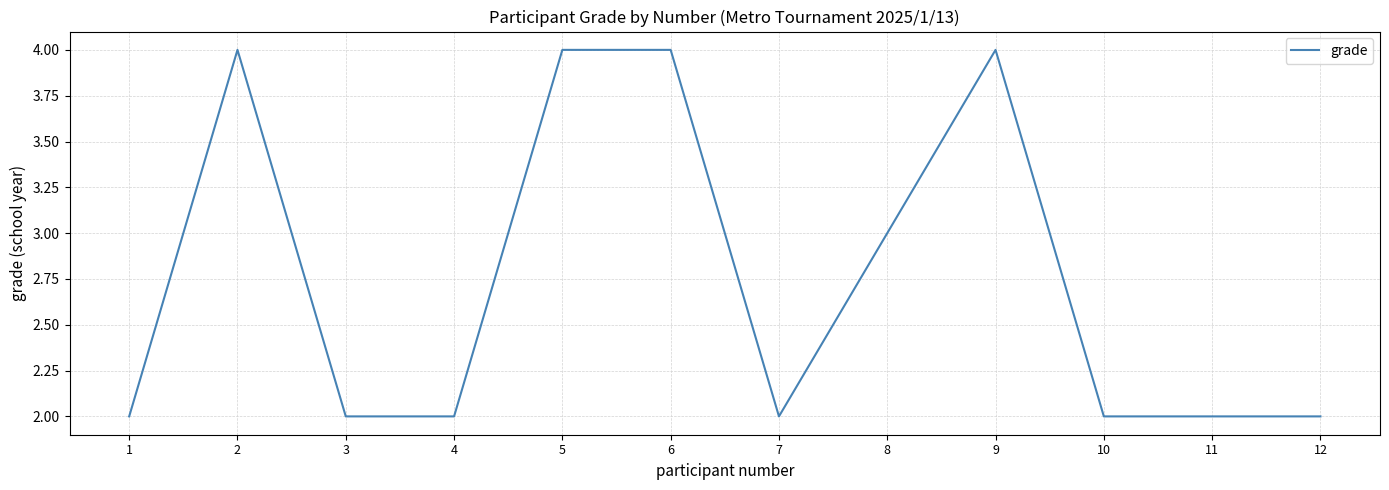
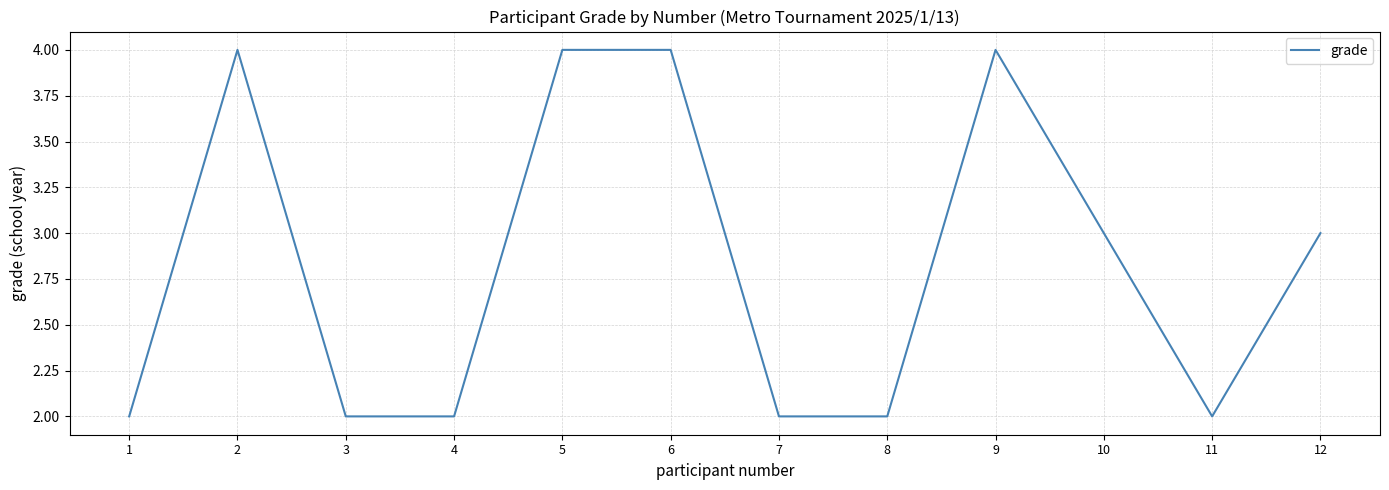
  {
    "1": 2,
    "2": 4,
    "3": 2,
    "4": 2,
    "5": 4,
    "6": 4,
    "7": 2,
-   "8": 3,
+   "8": 2,
    "9": 4,
-   "10": 2,
+   "10": 3,
    "11": 2,
-   "12": 2
+   "12": 3
  }
